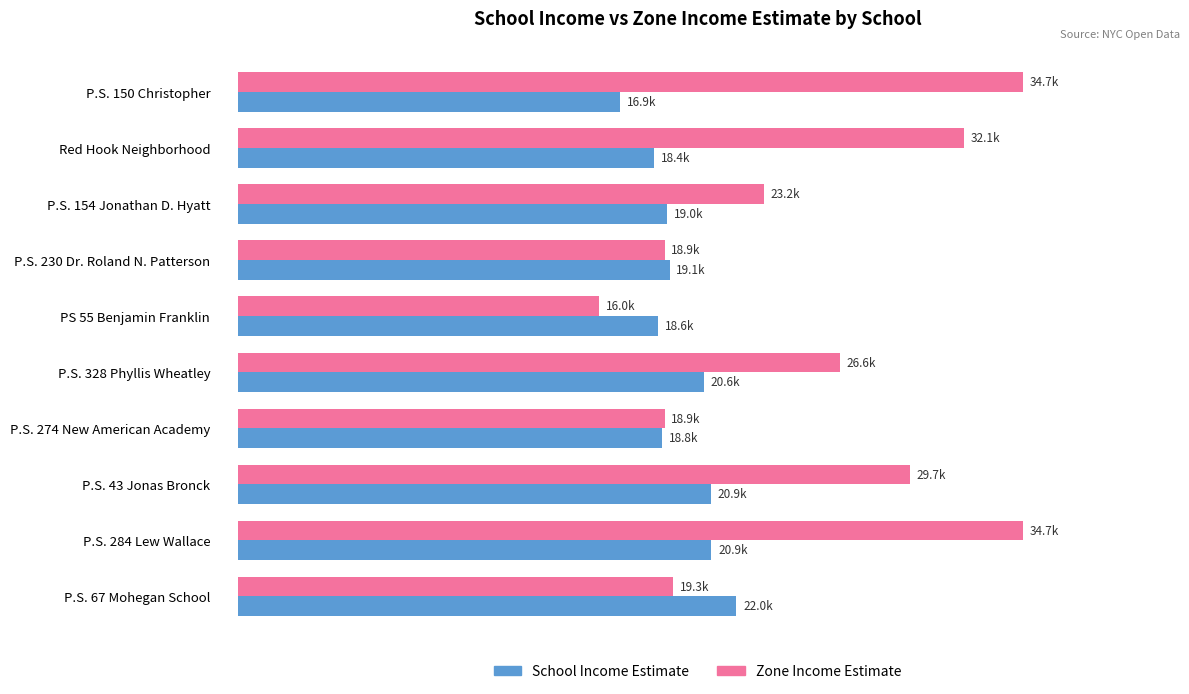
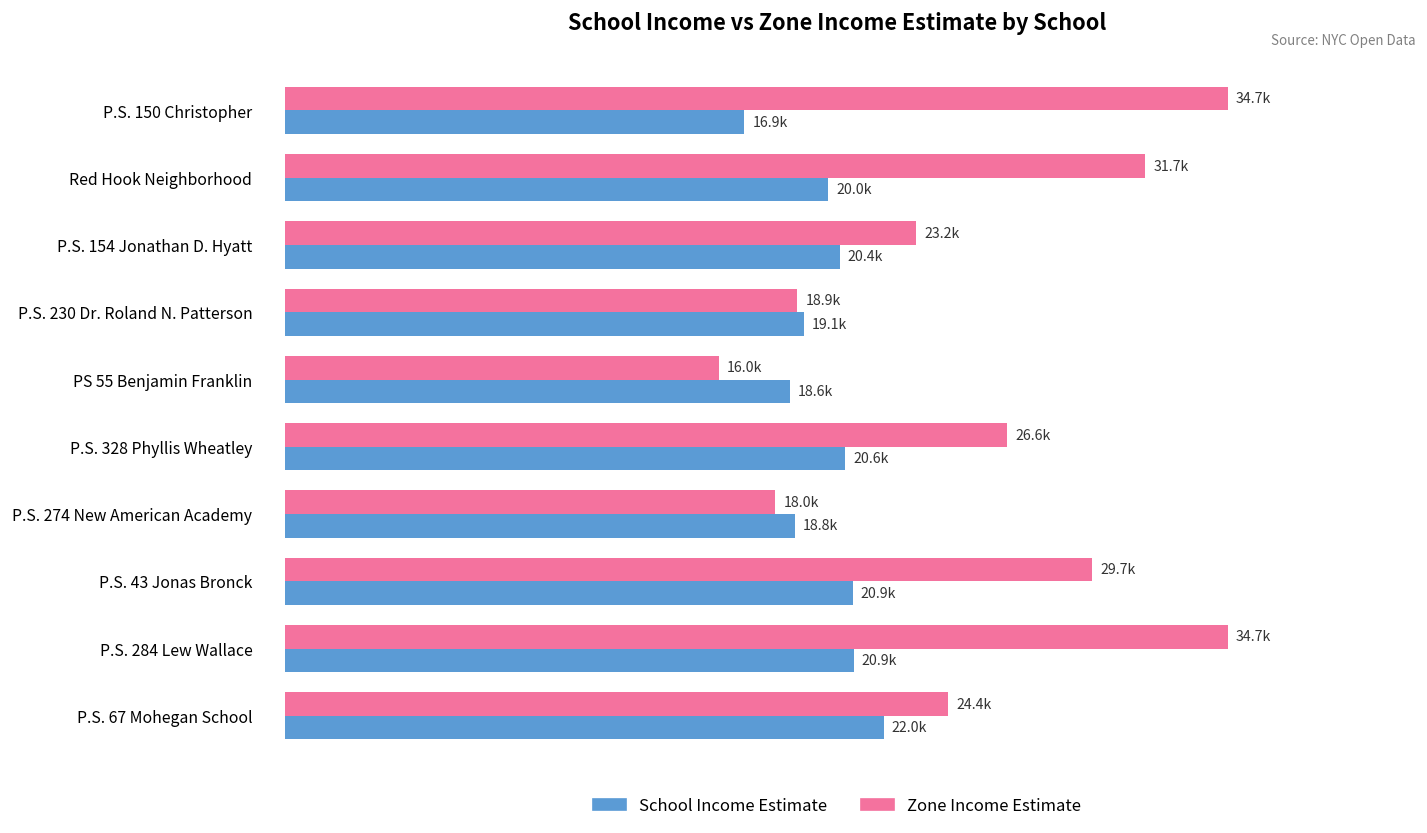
  {
    "School Income Estimate": {
      "P.S. 150 Christopher": "16.9k",
-     "Red Hook Neighborhood": "18.4k",
-     "P.S. 154 Jonathan D. Hyatt": "19.0k",
+     "Red Hook Neighborhood": "20.0k",
+     "P.S. 154 Jonathan D. Hyatt": "20.4k",
      "P.S. 230 Dr. Roland N. Patterson": "19.1k",
      "PS 55 Benjamin Franklin": "18.6k",
      "P.S. 328 Phyllis Wheatley": "20.6k",
      "P.S. 274 New American Academy": "18.8k",
      "P.S. 43 Jonas Bronck": "20.9k",
      "P.S. 284 Lew Wallace": "20.9k",
      "P.S. 67 Mohegan School": "22.0k"
    },
    "Zone Income Estimate": {
      "P.S. 150 Christopher": "34.7k",
-     "Red Hook Neighborhood": "32.1k",
+     "Red Hook Neighborhood": "31.7k",
      "P.S. 154 Jonathan D. Hyatt": "23.2k",
      "P.S. 230 Dr. Roland N. Patterson": "18.9k",
      "PS 55 Benjamin Franklin": "16.0k",
      "P.S. 328 Phyllis Wheatley": "26.6k",
-     "P.S. 274 New American Academy": "18.9k",
+     "P.S. 274 New American Academy": "18.0k",
      "P.S. 43 Jonas Bronck": "29.7k",
      "P.S. 284 Lew Wallace": "34.7k",
-     "P.S. 67 Mohegan School": "19.3k"
+     "P.S. 67 Mohegan School": "24.4k"
    }
  }
